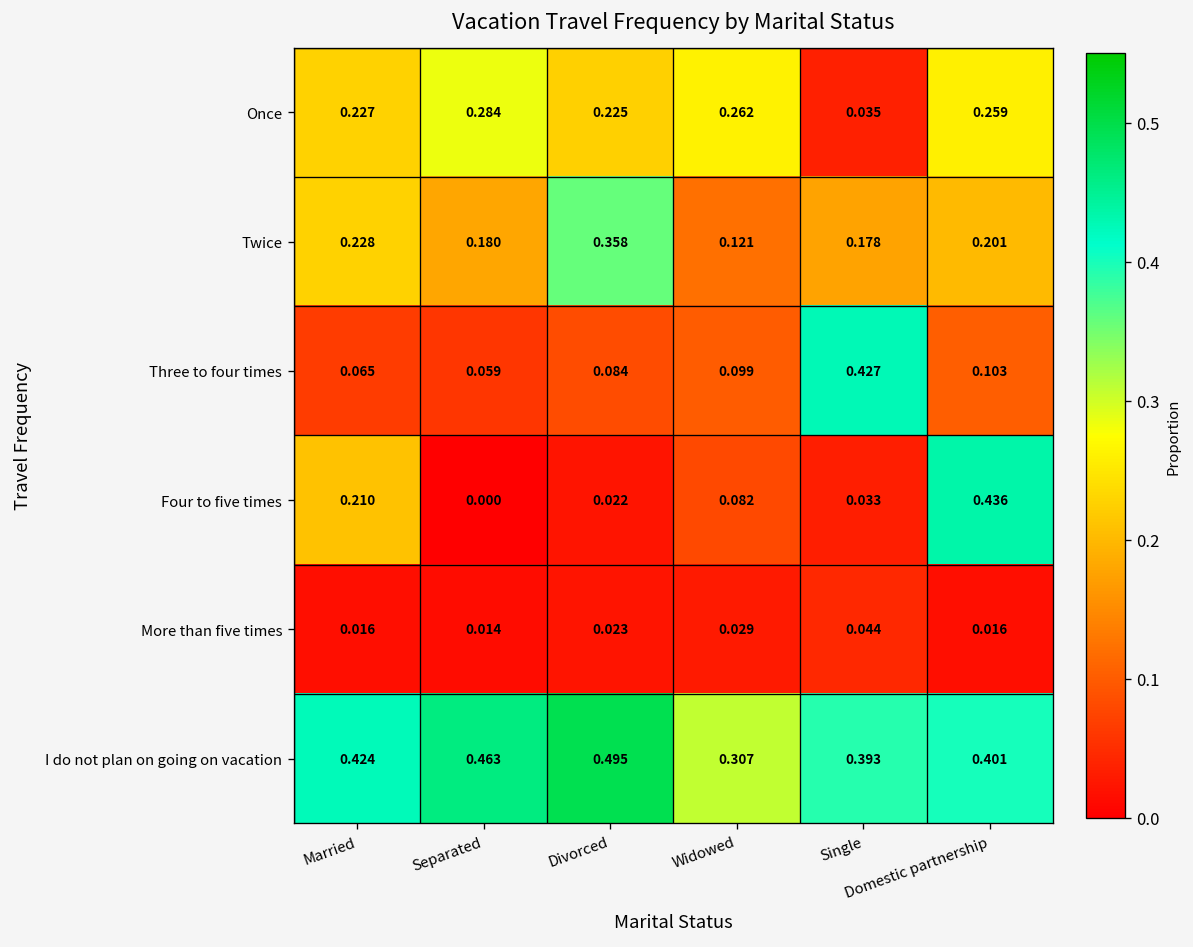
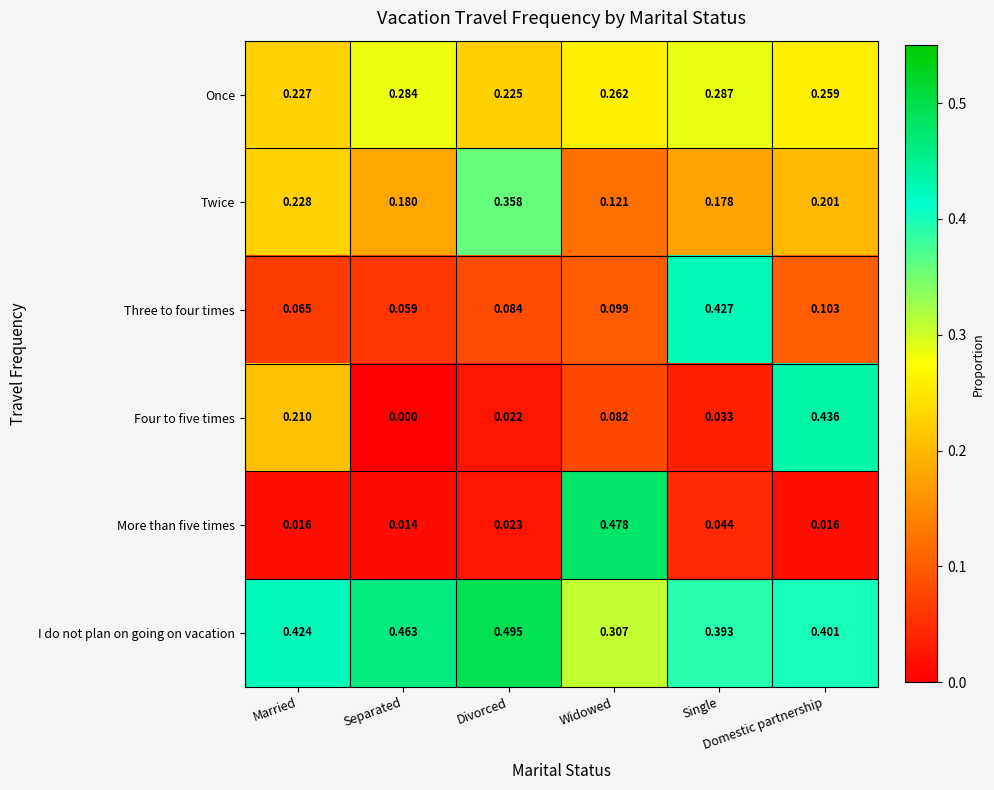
  {
    "Once": {
      "Married": 0.227,
      "Separated": 0.284,
      "Divorced": 0.225,
      "Widowed": 0.262,
-     "Single": 0.035,
+     "Single": 0.287,
      "Domestic partnership": 0.259
    },
    "Twice": {
      "Married": 0.228,
      "Separated": 0.180,
      "Divorced": 0.358,
      "Widowed": 0.121,
      "Single": 0.178,
      "Domestic partnership": 0.201
    },
    "Three to four times": {
      "Married": 0.065,
      "Separated": 0.059,
      "Divorced": 0.084,
      "Widowed": 0.099,
      "Single": 0.427,
      "Domestic partnership": 0.103
    },
    "Four to five times": {
      "Married": 0.210,
      "Separated": 0.000,
      "Divorced": 0.022,
      "Widowed": 0.082,
      "Single": 0.033,
      "Domestic partnership": 0.436
    },
    "More than five times": {
      "Married": 0.016,
      "Separated": 0.014,
      "Divorced": 0.023,
-     "Widowed": 0.029,
+     "Widowed": 0.478,
      "Single": 0.044,
      "Domestic partnership": 0.016
    },
    "I do not plan on going on vacation": {
      "Married": 0.424,
      "Separated": 0.463,
      "Divorced": 0.495,
      "Widowed": 0.307,
      "Single": 0.393,
      "Domestic partnership": 0.401
    }
  }
